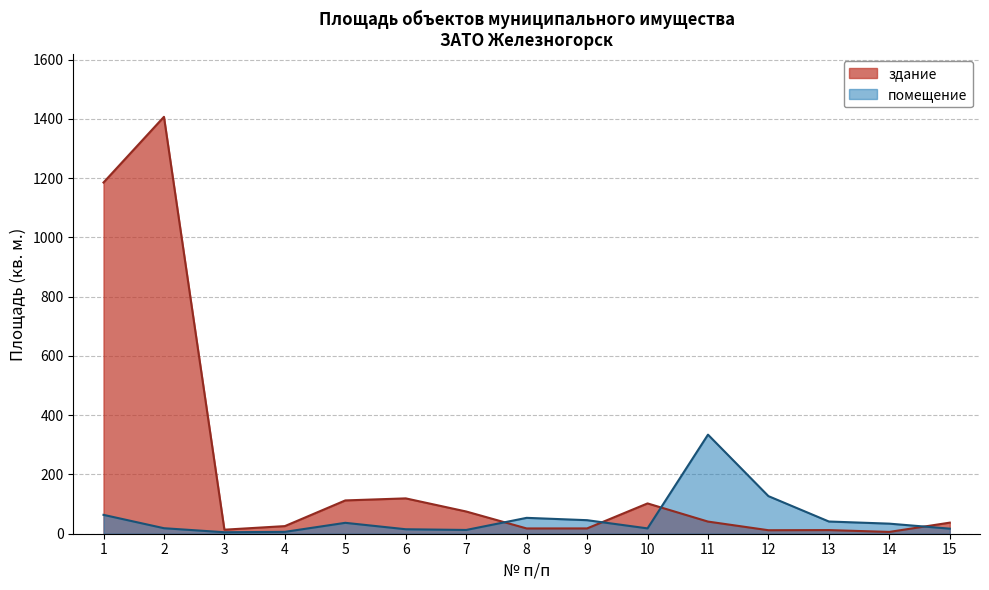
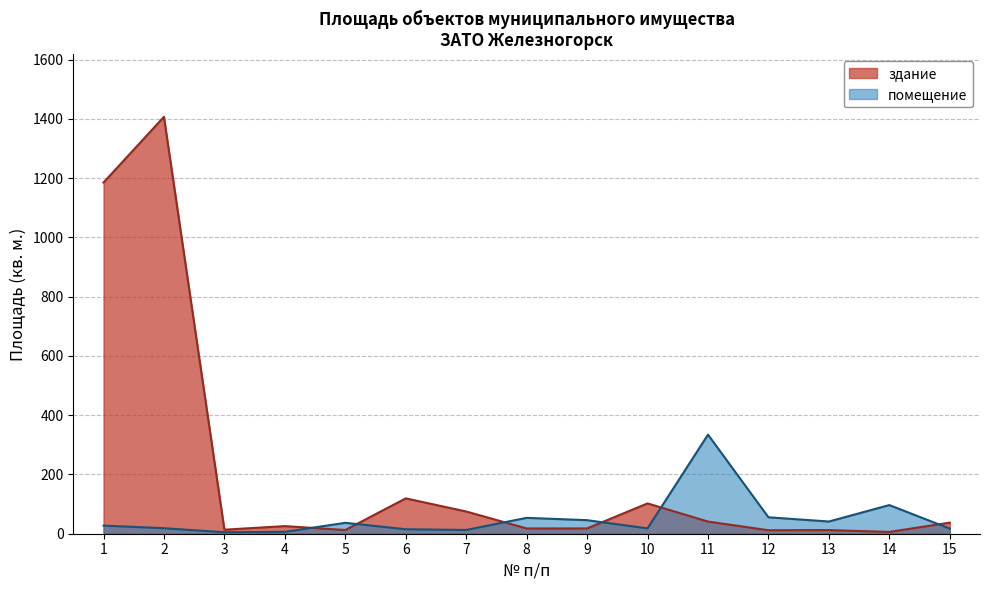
  {
    "здание": {
      "1": 1190,
      "2": 1410,
      "4": 30,
-     "5": 110,
+     "5": 10,
      "6": 120,
      "7": 80,
      "8": 20,
      "9": 20,
      "10": 100,
      "11": 40,
      "12": 10,
      "13": 10,
      "14": 10,
      "15": 40
    },
    "помещение": {
-     "1": 60,
+     "1": 30,
      "2": 20,
      "4": 10,
      "5": 40,
      "6": 20,
      "7": 10,
      "8": 50,
      "9": 50,
      "10": 20,
      "11": 330,
-     "12": 130,
+     "12": 60,
      "13": 40,
-     "14": 30,
+     "14": 100,
      "15": 20
    }
  }
